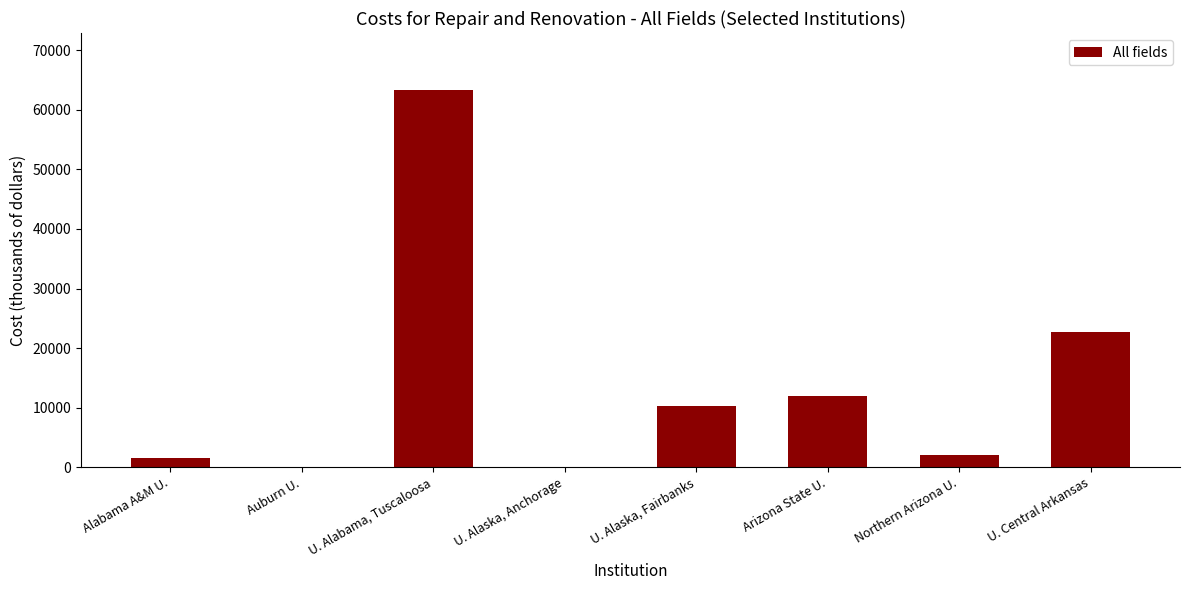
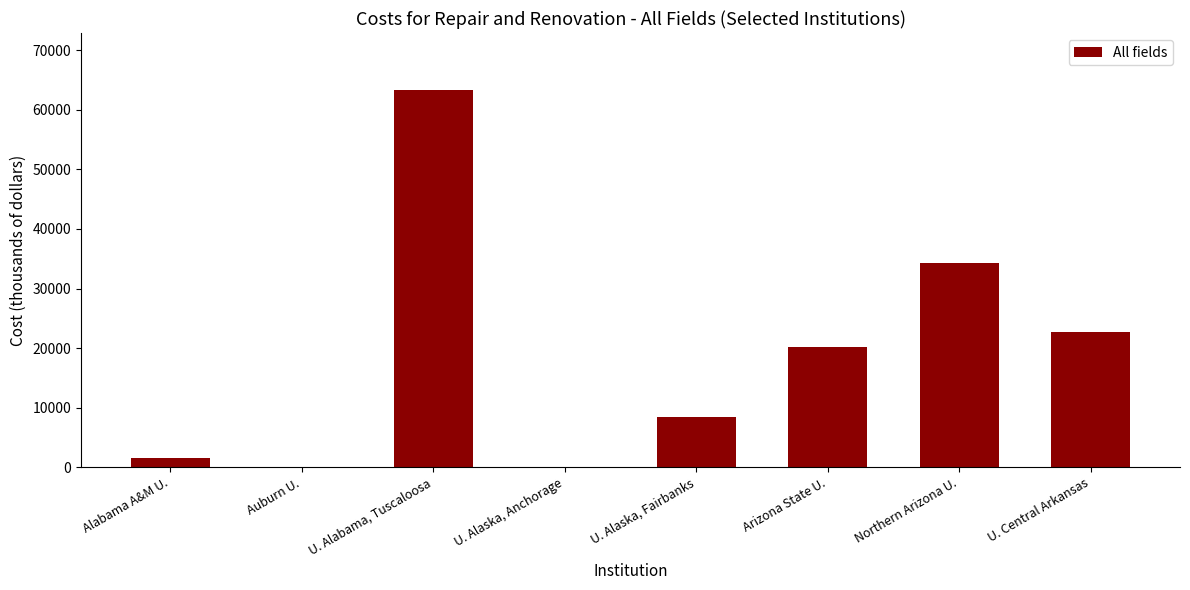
  {
    "Alabama A&M U.": 1000,
    "Auburn U.": 0,
    "U. Alabama, Tuscaloosa": 63000,
    "U. Alaska, Anchorage": 0,
-   "U. Alaska, Fairbanks": 10000,
-   "Arizona State U.": 12000,
-   "Northern Arizona U.": 2000,
+   "U. Alaska, Fairbanks": 8000,
+   "Arizona State U.": 20000,
+   "Northern Arizona U.": 34000,
    "U. Central Arkansas": 23000
  }
